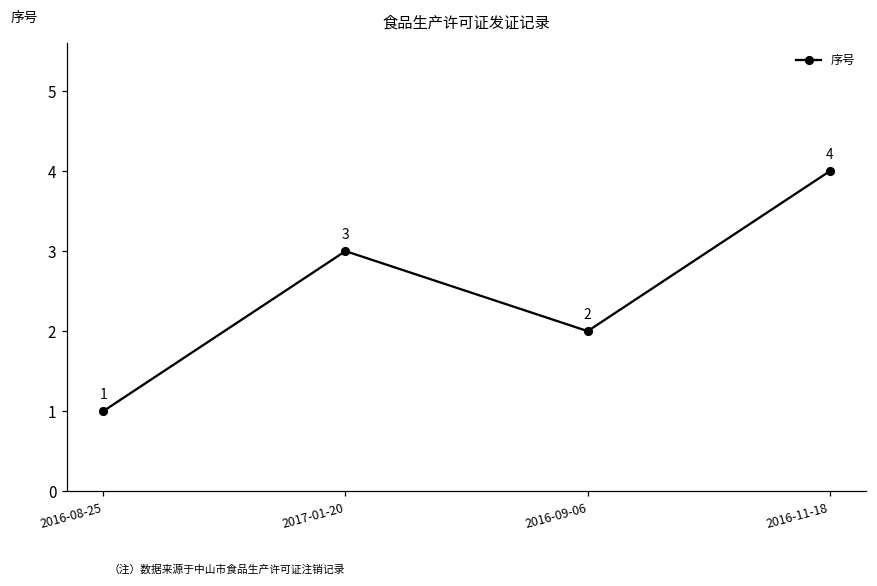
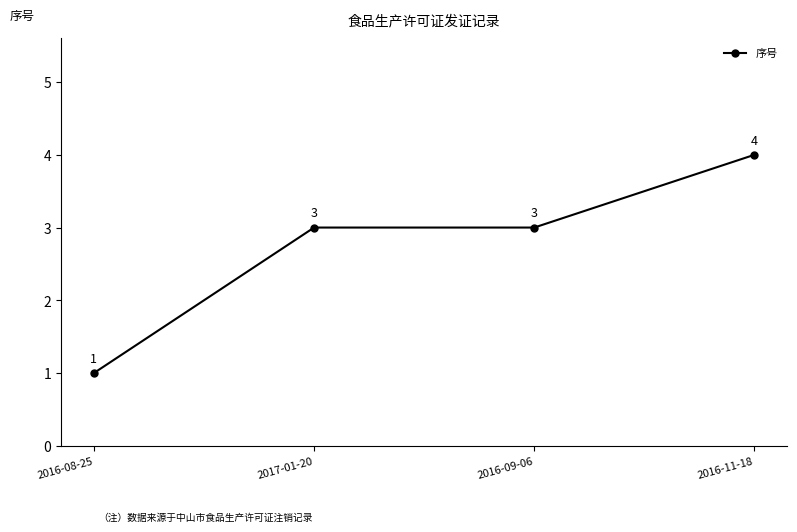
  {
    "2016-08-25": 1,
    "2017-01-20": 3,
-   "2016-09-06": 2,
+   "2016-09-06": 3,
    "2016-11-18": 4
  }
